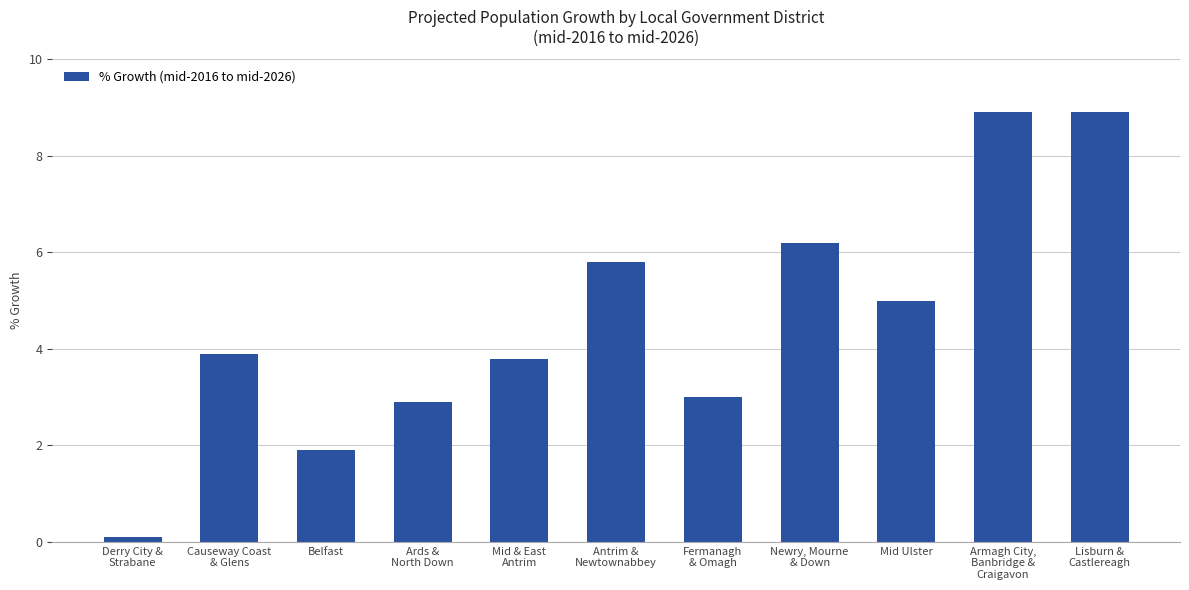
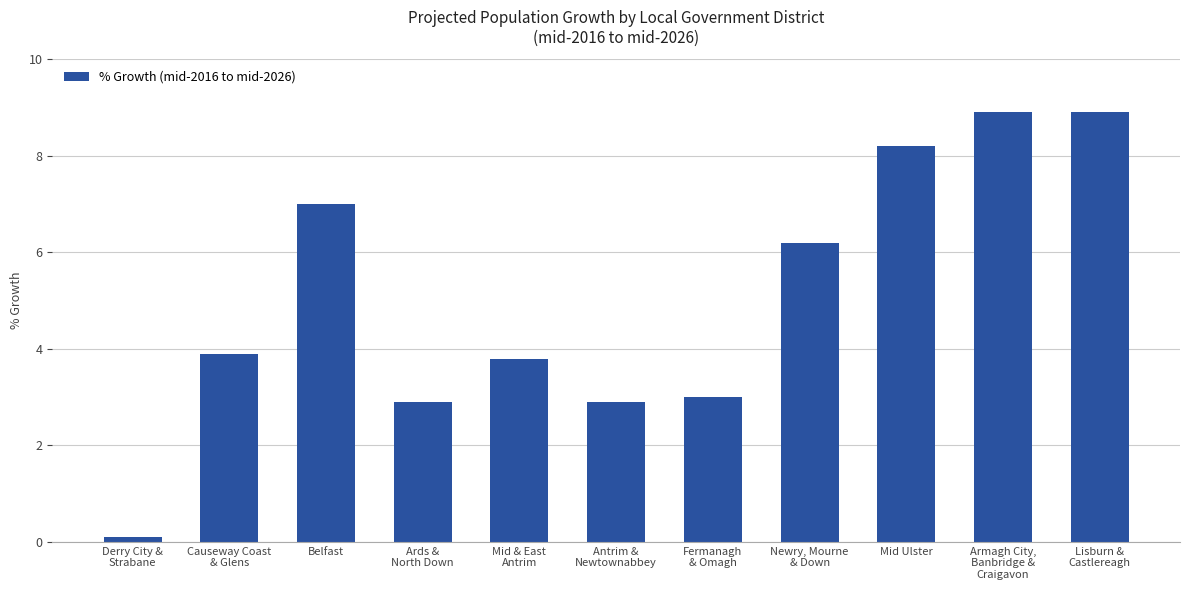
  {
    "Derry City & Strabane": 0.1,
    "Causeway Coast & Glens": 3.9,
-   "Belfast": 1.9,
+   "Belfast": 7.0,
    "Ards & North Down": 2.9,
    "Mid & East Antrim": 3.8,
-   "Antrim & Newtownabbey": 5.8,
+   "Antrim & Newtownabbey": 2.9,
    "Fermanagh & Omagh": 3.0,
    "Newry, Mourne & Down": 6.2,
-   "Mid Ulster": 5.0,
+   "Mid Ulster": 8.2,
    "Armagh City, Banbridge & Craigavon": 8.9,
    "Lisburn & Castlereagh": 8.9
  }
